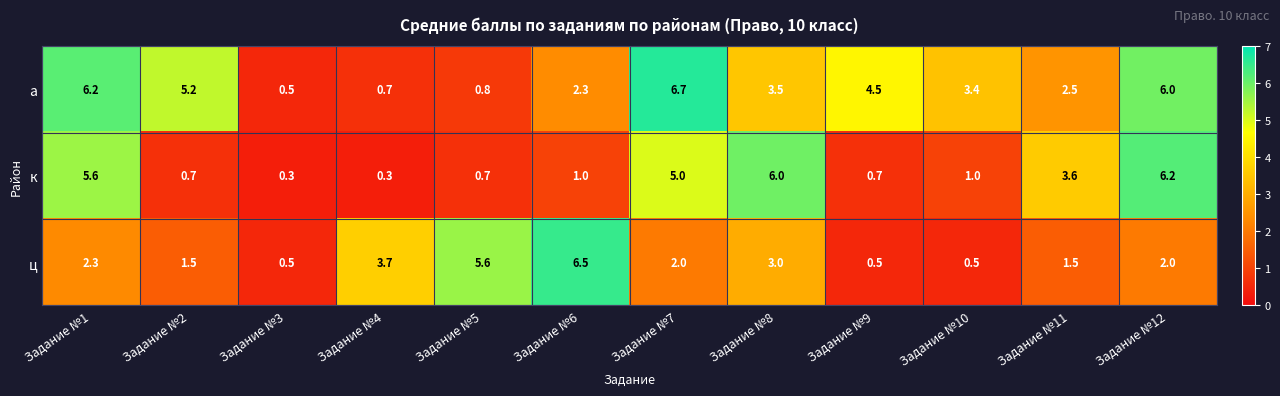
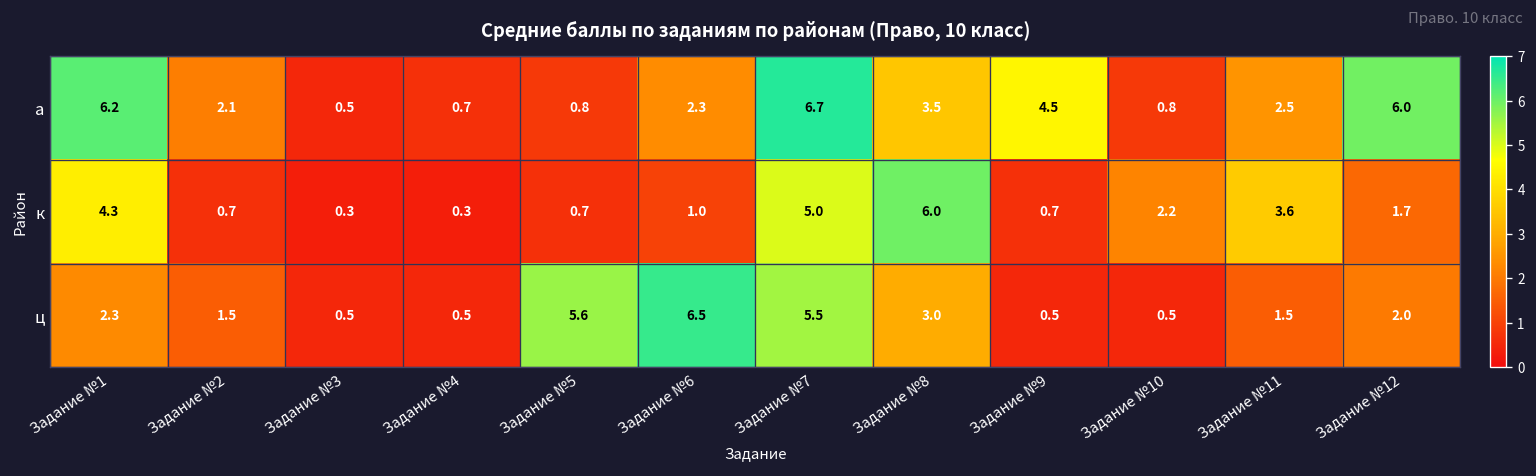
  {
    "а": {
      "Задание №1": 6.2,
-     "Задание №2": 5.2,
+     "Задание №2": 2.1,
      "Задание №3": 0.5,
      "Задание №4": 0.7,
      "Задание №5": 0.8,
      "Задание №6": 2.3,
      "Задание №7": 6.7,
      "Задание №8": 3.5,
      "Задание №9": 4.5,
-     "Задание №10": 3.4,
+     "Задание №10": 0.8,
      "Задание №11": 2.5,
      "Задание №12": 6.0
    },
    "к": {
-     "Задание №1": 5.6,
+     "Задание №1": 4.3,
      "Задание №2": 0.7,
      "Задание №3": 0.3,
      "Задание №4": 0.3,
      "Задание №5": 0.7,
      "Задание №6": 1.0,
      "Задание №7": 5.0,
      "Задание №8": 6.0,
      "Задание №9": 0.7,
-     "Задание №10": 1.0,
+     "Задание №10": 2.2,
      "Задание №11": 3.6,
-     "Задание №12": 6.2
+     "Задание №12": 1.7
    },
    "ц": {
      "Задание №1": 2.3,
      "Задание №2": 1.5,
      "Задание №3": 0.5,
-     "Задание №4": 3.7,
+     "Задание №4": 0.5,
      "Задание №5": 5.6,
      "Задание №6": 6.5,
-     "Задание №7": 2.0,
+     "Задание №7": 5.5,
      "Задание №8": 3.0,
      "Задание №9": 0.5,
      "Задание №10": 0.5,
      "Задание №11": 1.5,
      "Задание №12": 2.0
    }
  }
